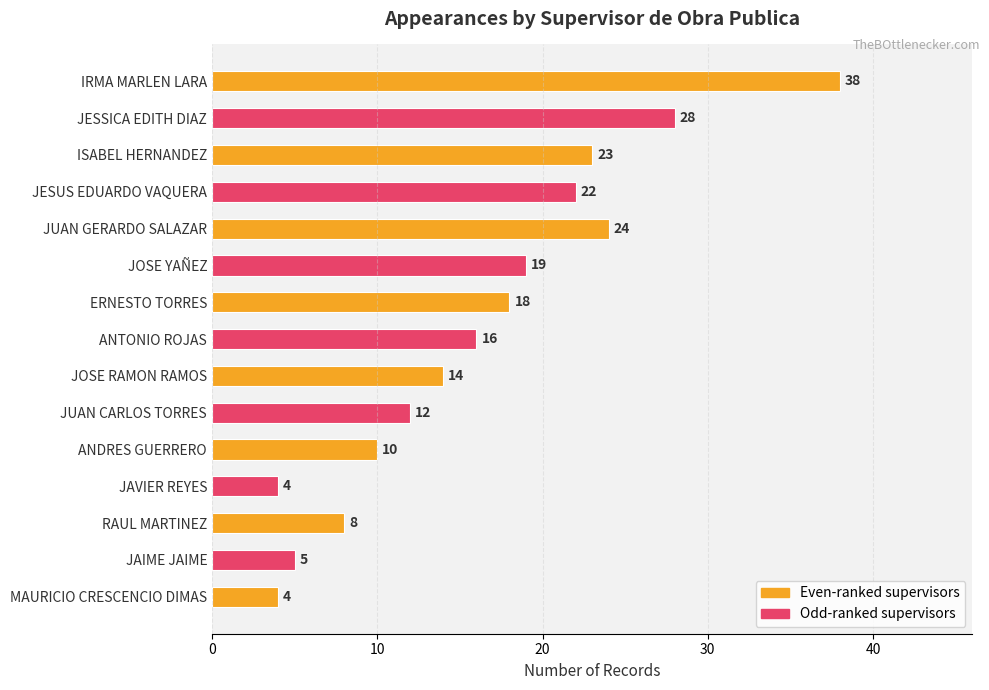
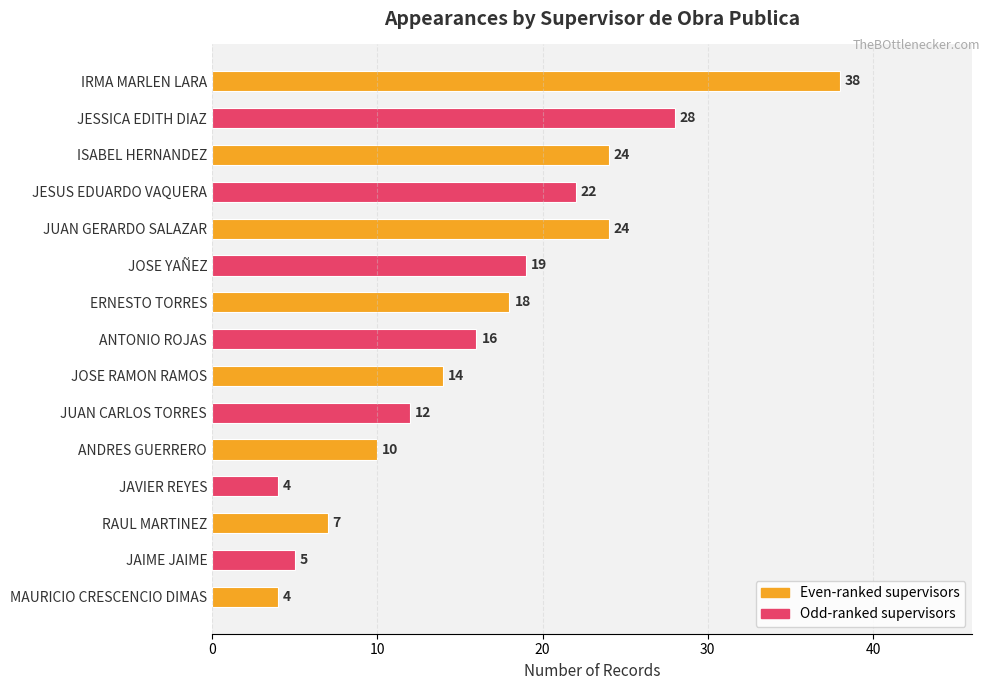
  {
    "IRMA MARLEN LARA": 38,
    "JESSICA EDITH DIAZ": 28,
-   "ISABEL HERNANDEZ": 23,
+   "ISABEL HERNANDEZ": 24,
    "JESUS EDUARDO VAQUERA": 22,
    "JUAN GERARDO SALAZAR": 24,
    "JOSE YAÑEZ": 19,
    "ERNESTO TORRES": 18,
    "ANTONIO ROJAS": 16,
    "JOSE RAMON RAMOS": 14,
    "JUAN CARLOS TORRES": 12,
    "ANDRES GUERRERO": 10,
    "JAVIER REYES": 4,
-   "RAUL MARTINEZ": 8,
+   "RAUL MARTINEZ": 7,
    "JAIME JAIME": 5,
    "MAURICIO CRESCENCIO DIMAS": 4
  }
